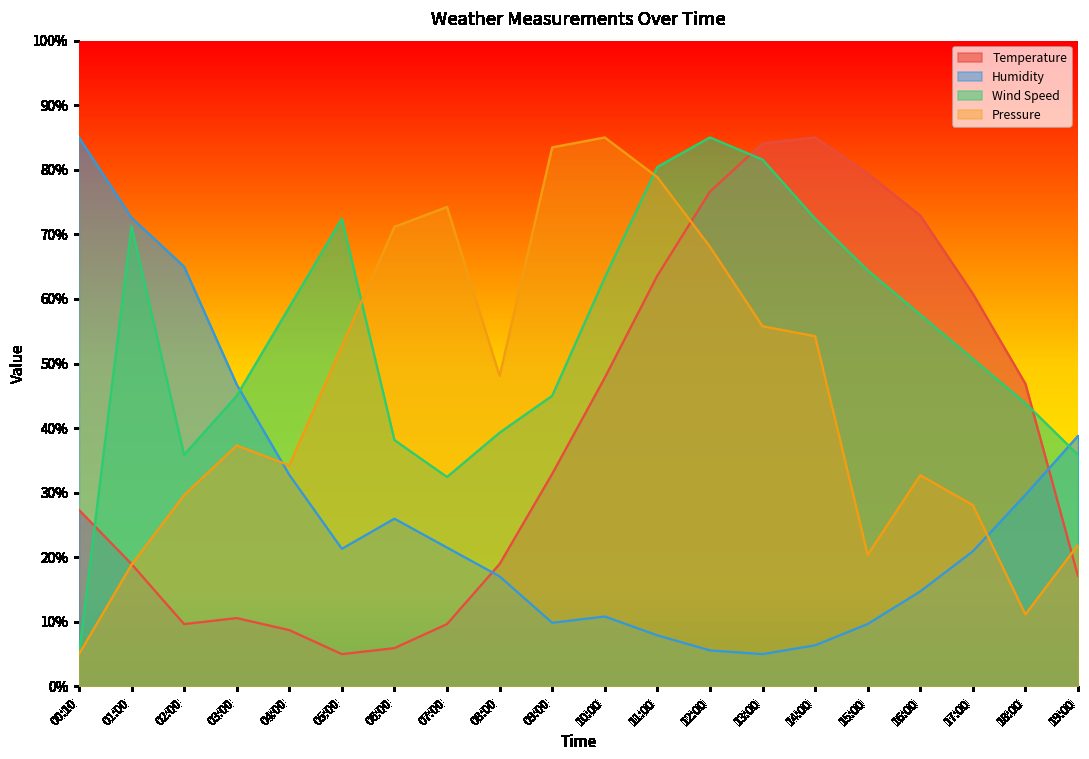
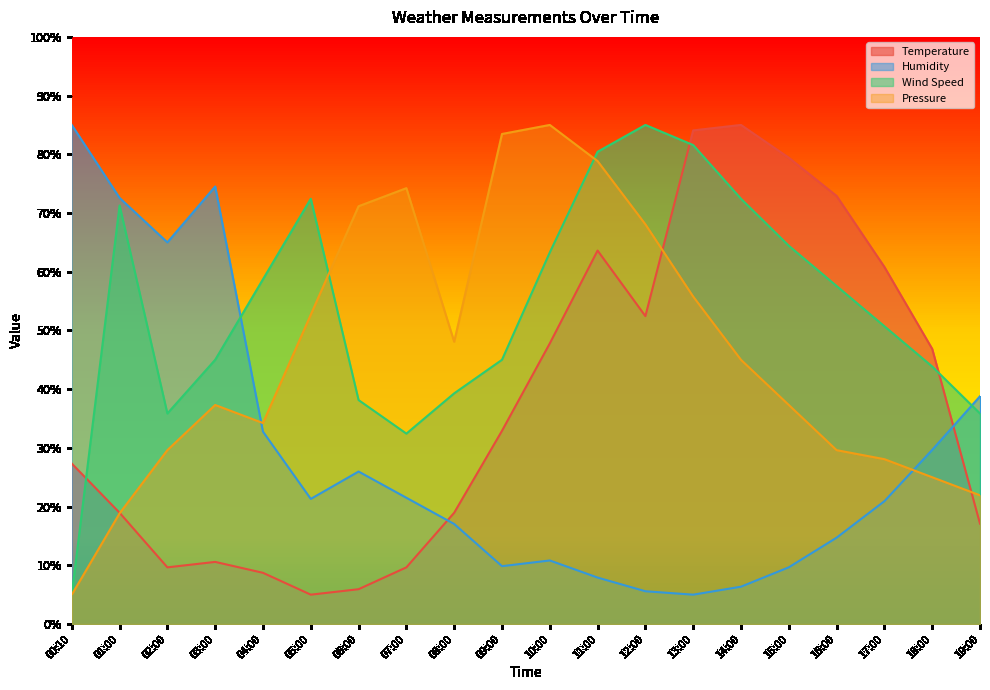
  {
    "Temperature": {
      "00:10": "27%",
      "02:00": "10%",
      "03:00": "11%",
      "04:00": "9%",
      "05:00": "5%",
      "06:00": "6%",
      "07:00": "10%",
      "08:00": "19%",
      "09:00": "33%",
      "10:00": "48%",
      "11:00": "64%",
-     "12:00": "77%",
+     "12:00": "52%",
      "13:00": "84%",
      "14:00": "85%",
      "15:00": "79%",
      "16:00": "73%",
      "17:00": "61%",
      "18:00": "47%",
      "19:00": "17%"
    },
    "Humidity": {
      "00:10": "85%",
      "01:00": "73%",
      "02:00": "65%",
-     "03:00": "47%",
+     "03:00": "75%",
      "04:00": "33%",
      "05:00": "21%",
      "06:00": "26%",
      "07:00": "22%",
      "08:00": "17%",
      "09:00": "10%",
      "10:00": "11%",
      "11:00": "8%",
      "12:00": "6%",
      "13:00": "5%",
      "14:00": "6%",
      "15:00": "10%",
      "16:00": "15%",
      "17:00": "21%",
      "18:00": "30%",
      "19:00": "39%"
    },
    "Wind Speed": {
      "01:00": "71%",
      "02:00": "36%",
      "03:00": "45%",
      "04:00": "59%",
      "05:00": "72%",
      "06:00": "38%",
      "07:00": "32%",
      "08:00": "39%",
      "09:00": "45%",
      "10:00": "63%",
      "11:00": "80%",
      "12:00": "85%",
      "13:00": "82%",
      "14:00": "72%",
      "15:00": "64%",
      "16:00": "58%",
      "17:00": "51%",
      "18:00": "44%",
      "19:00": "36%"
    },
    "Pressure": {
      "02:00": "30%",
      "03:00": "37%",
      "04:00": "34%",
      "05:00": "53%",
      "06:00": "71%",
      "07:00": "74%",
      "08:00": "48%",
      "09:00": "83%",
      "10:00": "85%",
      "11:00": "79%",
      "12:00": "68%",
      "13:00": "56%",
-     "14:00": "54%",
-     "15:00": "20%",
-     "16:00": "33%",
+     "14:00": "45%",
+     "15:00": "37%",
+     "16:00": "30%",
      "17:00": "28%",
-     "18:00": "11%",
+     "18:00": "25%",
      "19:00": "22%"
    }
  }
